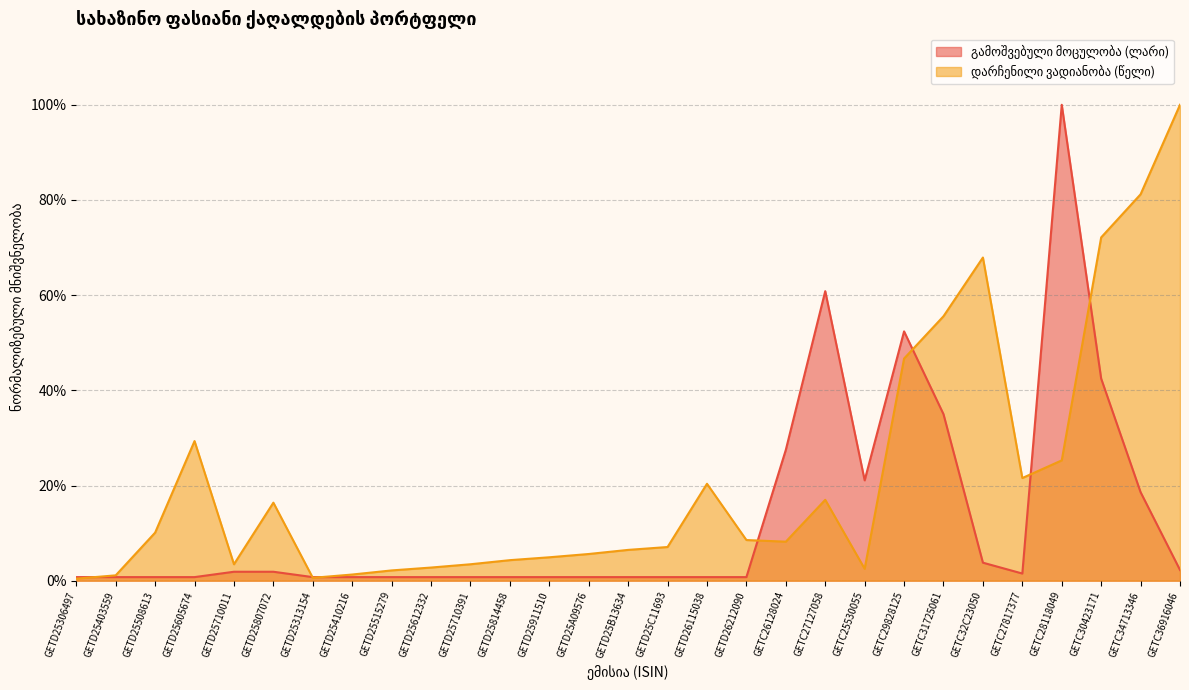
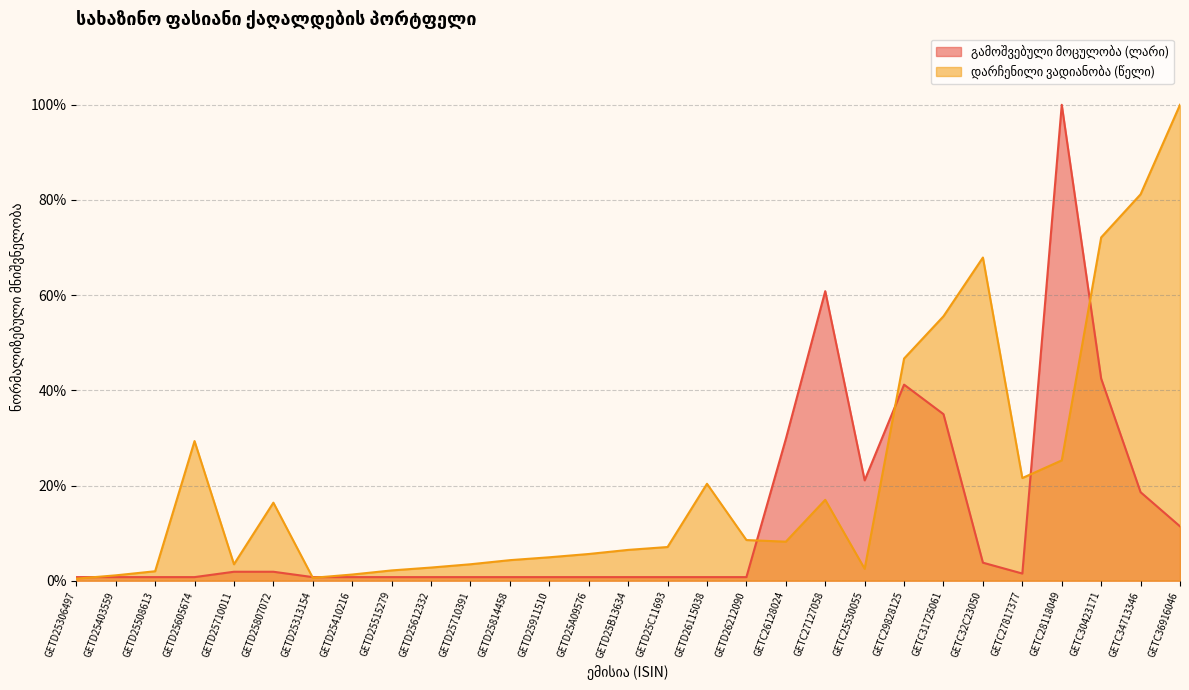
  {
    "გამოშვებული მოცულობა (ლარი)": {
      "GETD25508613": "1%",
      "GETD25605674": "1%",
      "GETD25710011": "2%",
      "GETD25807072": "2%",
      "GETD25410216": "1%",
      "GETD25515279": "1%",
      "GETD25612332": "1%",
      "GETD25710391": "1%",
      "GETD25814458": "1%",
      "GETD25911510": "1%",
      "GETD25A09576": "1%",
      "GETD25B13634": "1%",
      "GETD25C11693": "1%",
      "GETD26115038": "1%",
      "GETD26212090": "1%",
-     "GETC26128024": "27%",
+     "GETC26128024": "30%",
      "GETC27127058": "61%",
      "GETC25530055": "21%",
-     "GETC29828125": "52%",
+     "GETC29828125": "41%",
      "GETC31725061": "35%",
      "GETC32C23050": "4%",
      "GETC27817377": "2%",
      "GETC28118049": "100%",
      "GETC30423171": "42%",
      "GETC34713346": "19%",
-     "GETC36916046": "2%"
+     "GETC36916046": "11%"
    },
    "დარჩენილი ვადიანობა (წელი)": {
-     "GETD25508613": "10%",
+     "GETD25508613": "2%",
      "GETD25605674": "29%",
      "GETD25710011": "3%",
      "GETD25807072": "16%",
      "GETD25410216": "1%",
      "GETD25515279": "2%",
      "GETD25612332": "3%",
      "GETD25710391": "3%",
      "GETD25814458": "4%",
      "GETD25911510": "5%",
      "GETD25A09576": "6%",
      "GETD25B13634": "6%",
      "GETD25C11693": "7%",
      "GETD26115038": "20%",
      "GETD26212090": "9%",
      "GETC26128024": "8%",
      "GETC27127058": "17%",
      "GETC25530055": "3%",
      "GETC29828125": "47%",
      "GETC31725061": "56%",
      "GETC32C23050": "68%",
      "GETC27817377": "22%",
      "GETC28118049": "25%",
      "GETC30423171": "72%",
      "GETC34713346": "81%",
      "GETC36916046": "100%"
    }
  }
